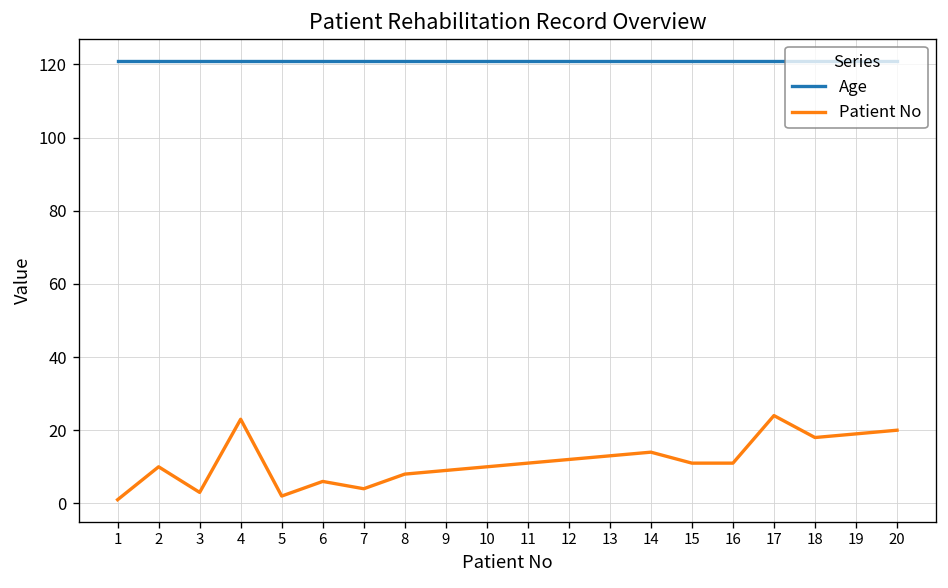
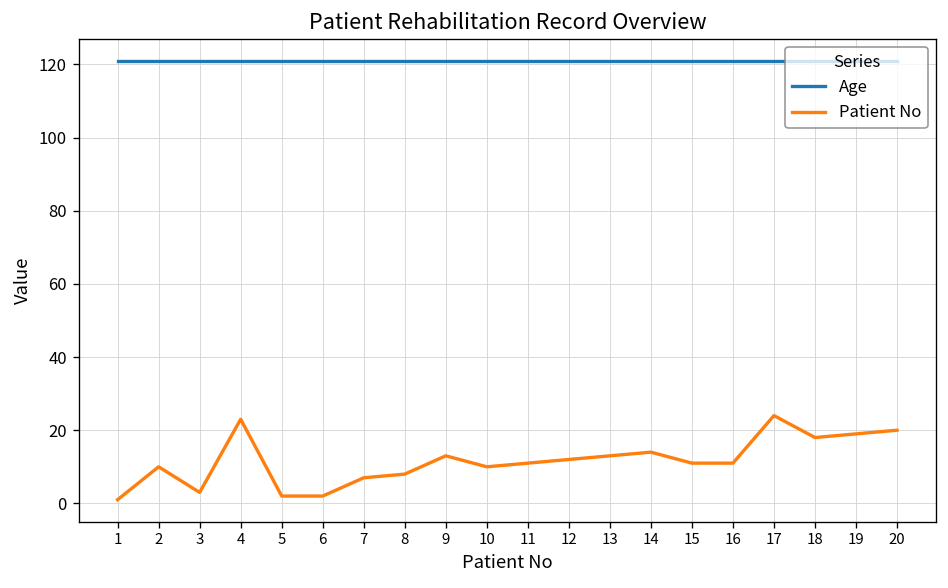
  {
    "Age": {
      "1": 121,
      "2": 121,
      "3": 121,
      "4": 121,
      "5": 121,
      "6": 121,
      "7": 121,
      "8": 121,
      "9": 121,
      "10": 121,
      "11": 121,
      "12": 121,
      "13": 121,
      "14": 121,
      "15": 121,
      "16": 121,
      "17": 121
    },
    "Patient No": {
      "1": 1,
      "2": 10,
      "3": 3,
      "4": 23,
      "5": 2,
-     "6": 6,
-     "7": 4,
+     "6": 2,
+     "7": 7,
      "8": 8,
-     "9": 9,
+     "9": 13,
      "10": 10,
      "11": 11,
      "12": 12,
      "13": 13,
      "14": 14,
      "15": 11,
      "16": 11,
      "17": 24,
      "18": 18,
      "19": 19,
      "20": 20
    }
  }
